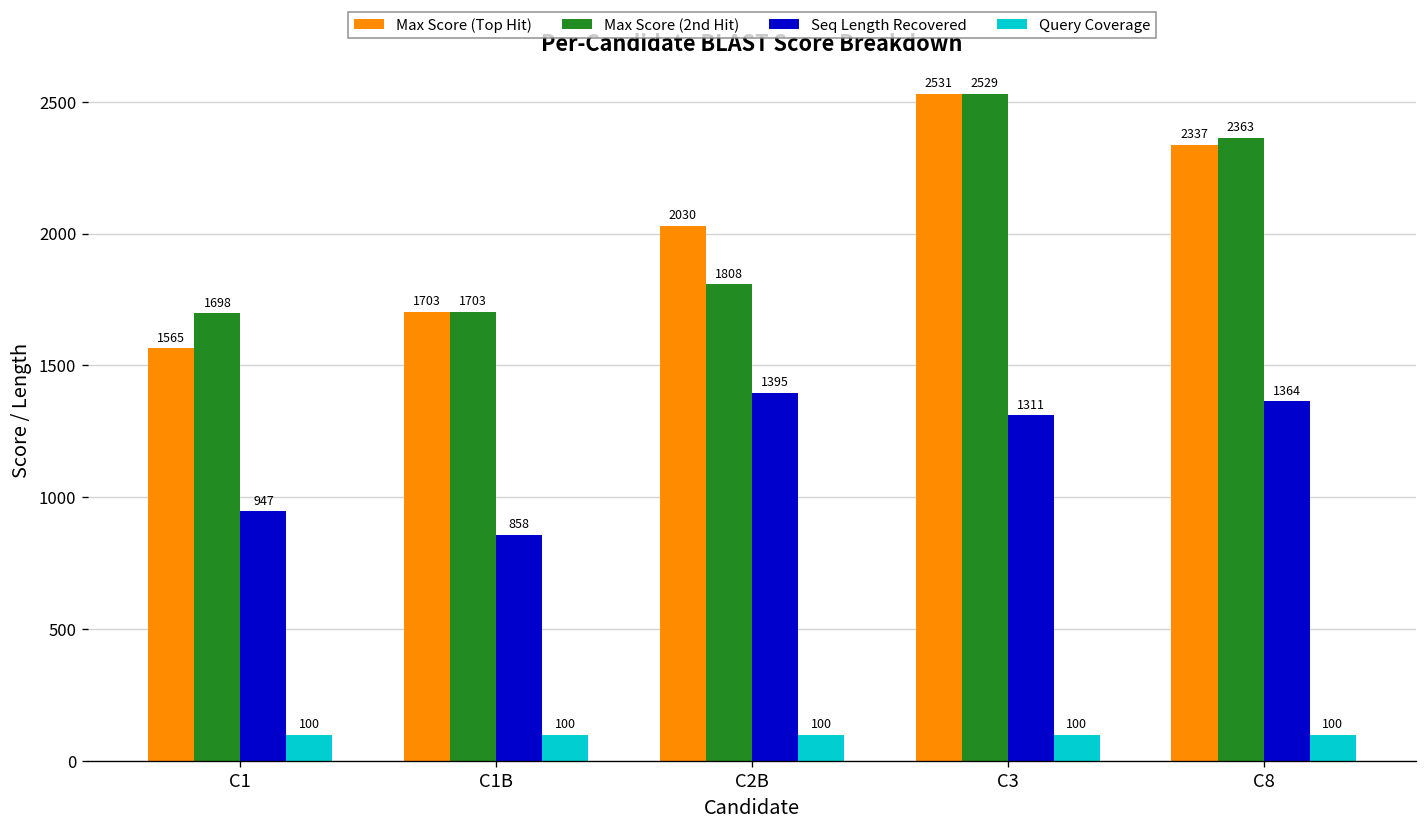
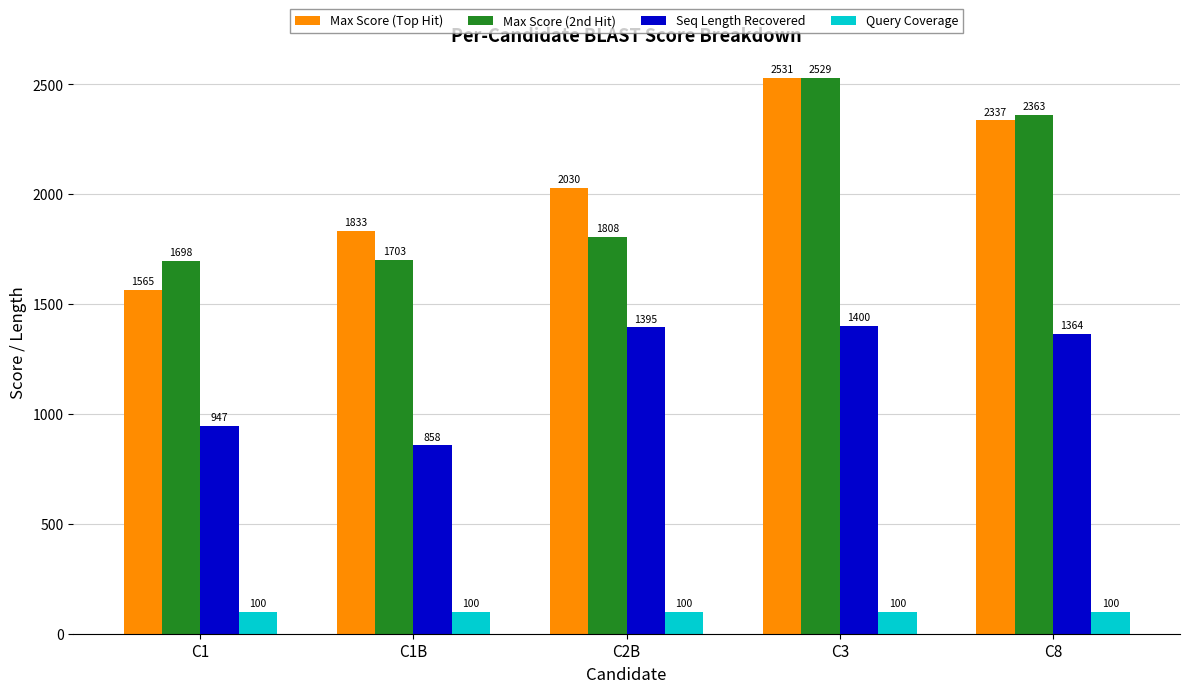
  {
    "Max Score (Top Hit)": {
      "C1": 1565,
-     "C1B": 1703,
+     "C1B": 1833,
      "C2B": 2030,
      "C3": 2531,
      "C8": 2337
    },
    "Max Score (2nd Hit)": {
      "C1": 1698,
      "C1B": 1703,
      "C2B": 1808,
      "C3": 2529,
      "C8": 2363
    },
    "Seq Length Recovered": {
      "C1": 947,
      "C1B": 858,
      "C2B": 1395,
-     "C3": 1311,
+     "C3": 1400,
      "C8": 1364
    },
    "Query Coverage": {
      "C1": 100,
      "C1B": 100,
      "C2B": 100,
      "C3": 100,
      "C8": 100
    }
  }
